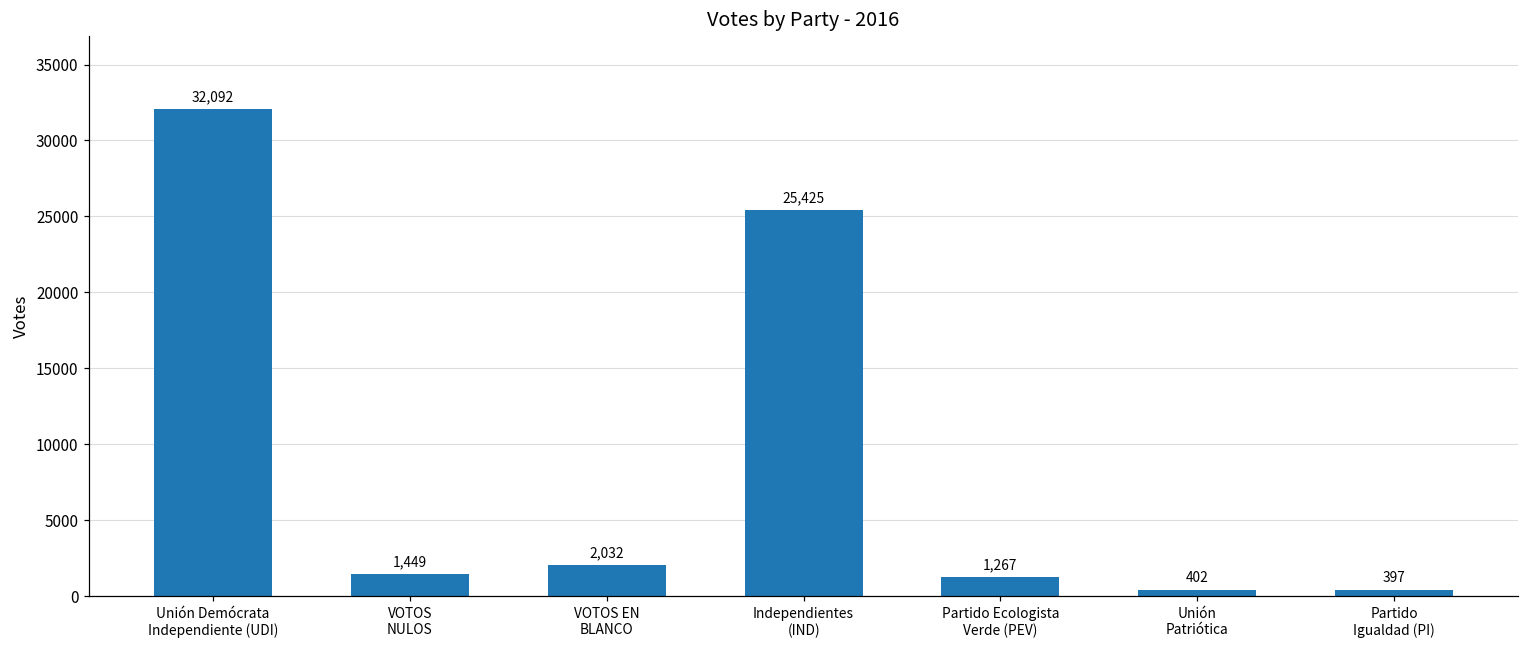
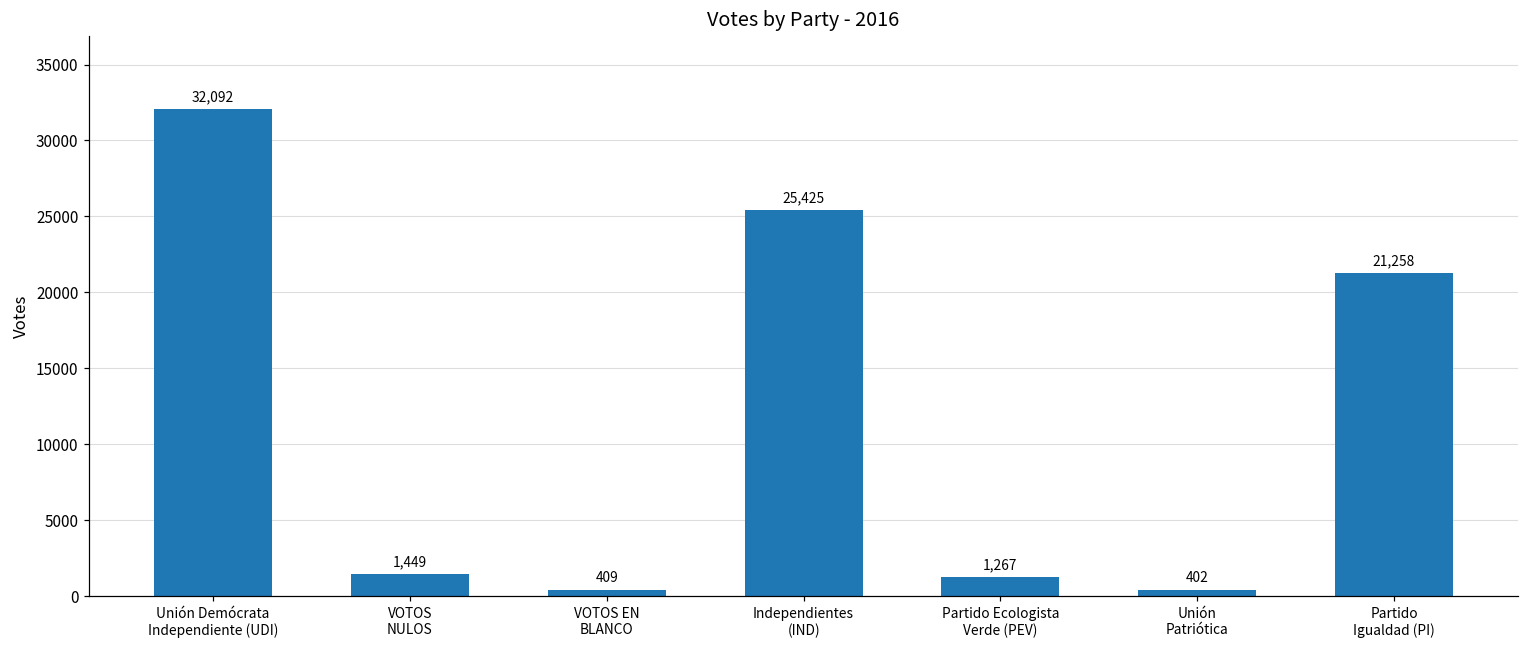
  {
    "Unión Demócrata Independiente (UDI)": "32,092",
-   "VOTOS EN BLANCO": "2,032",
+   "VOTOS EN BLANCO": "409",
    "Independientes (IND)": "25,425",
    "Unión Patriótica": "402",
-   "Partido Igualdad (PI)": "397"
+   "Partido Igualdad (PI)": "21,258"
  }
